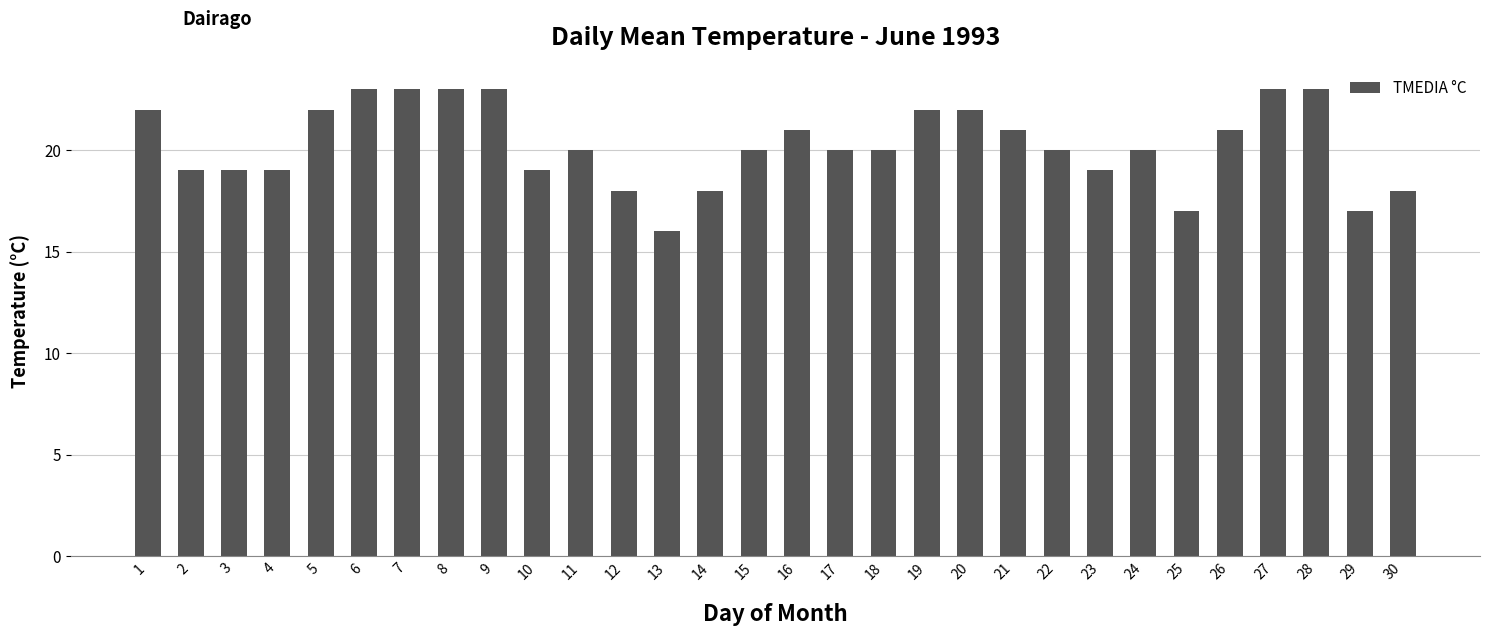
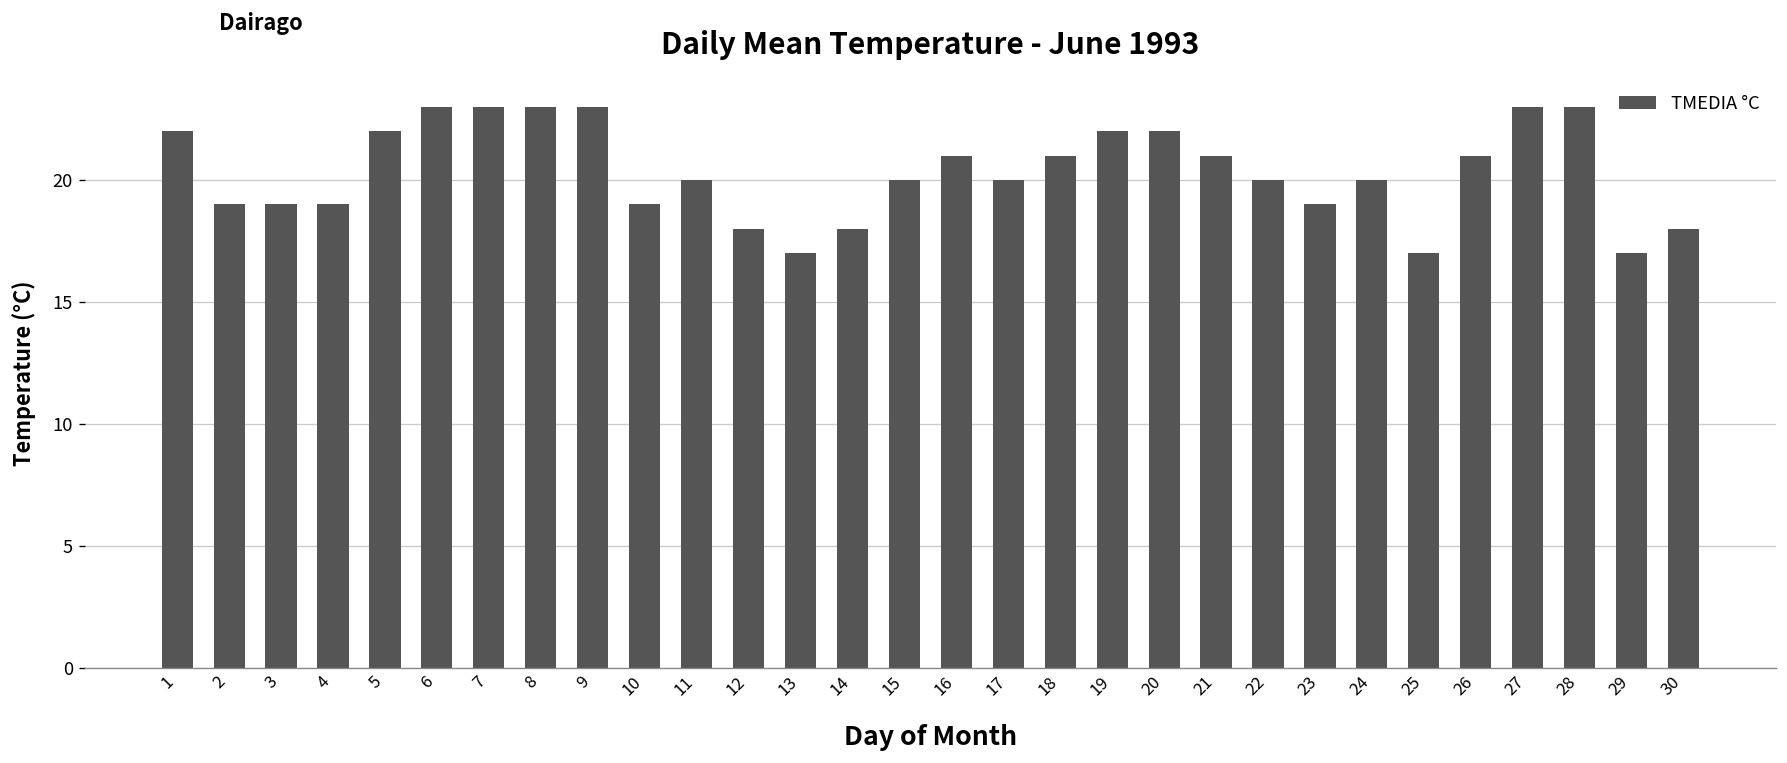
  {
    "1": 22,
    "2": 19,
    "3": 19,
    "4": 19,
    "5": 22,
    "6": 23,
    "7": 23,
    "8": 23,
    "9": 23,
    "10": 19,
    "11": 20,
    "12": 18,
-   "13": 16,
+   "13": 17,
    "14": 18,
    "15": 20,
    "16": 21,
    "17": 20,
-   "18": 20,
+   "18": 21,
    "19": 22,
    "20": 22,
    "21": 21,
    "22": 20,
    "23": 19,
    "24": 20,
    "25": 17,
    "26": 21,
    "27": 23,
    "28": 23,
    "29": 17,
    "30": 18
  }
